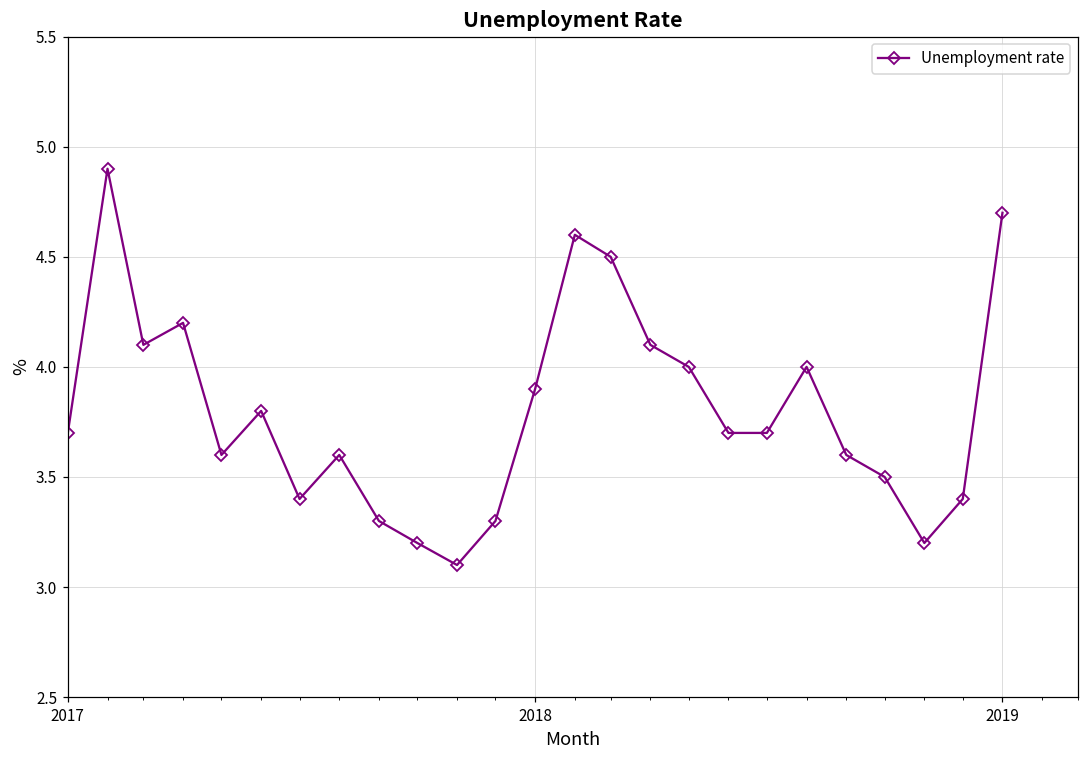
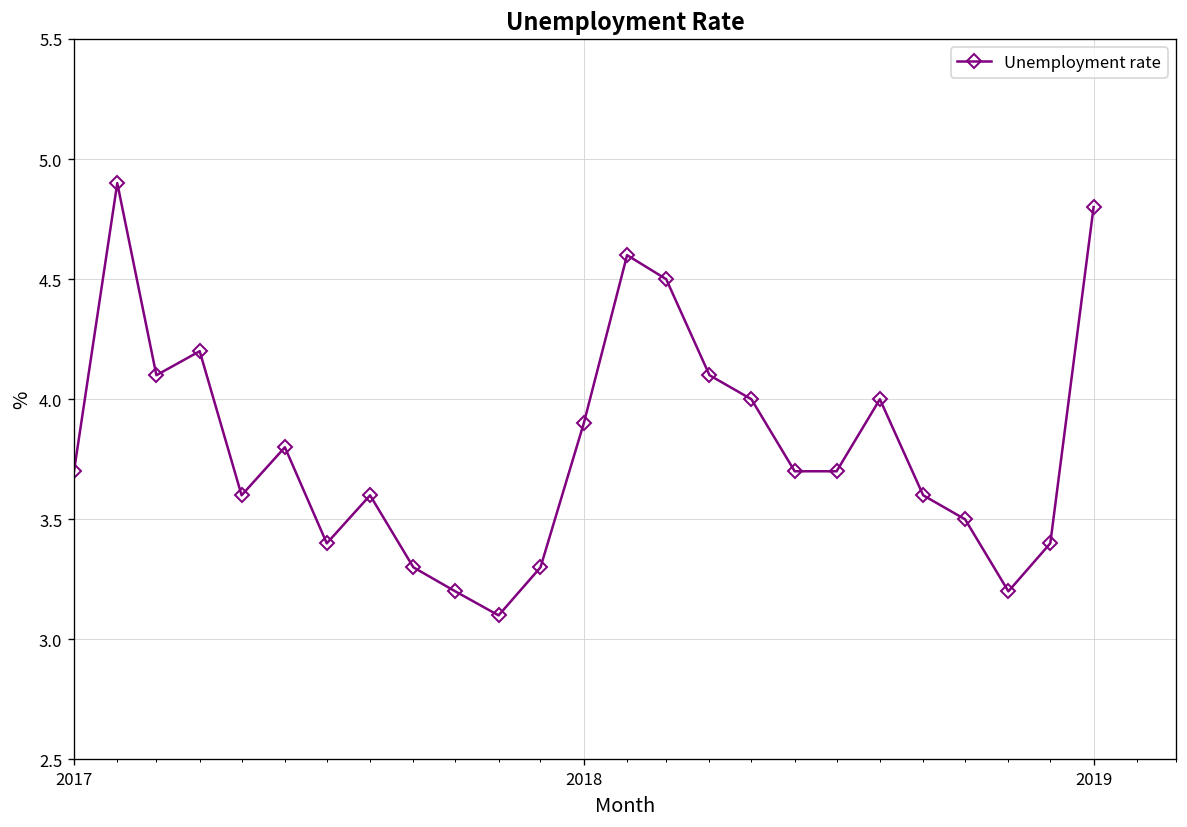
  {
    "2017": 3.7,
    "2018": 3.9,
-   "2019": 4.7
+   "2019": 4.8
  }
